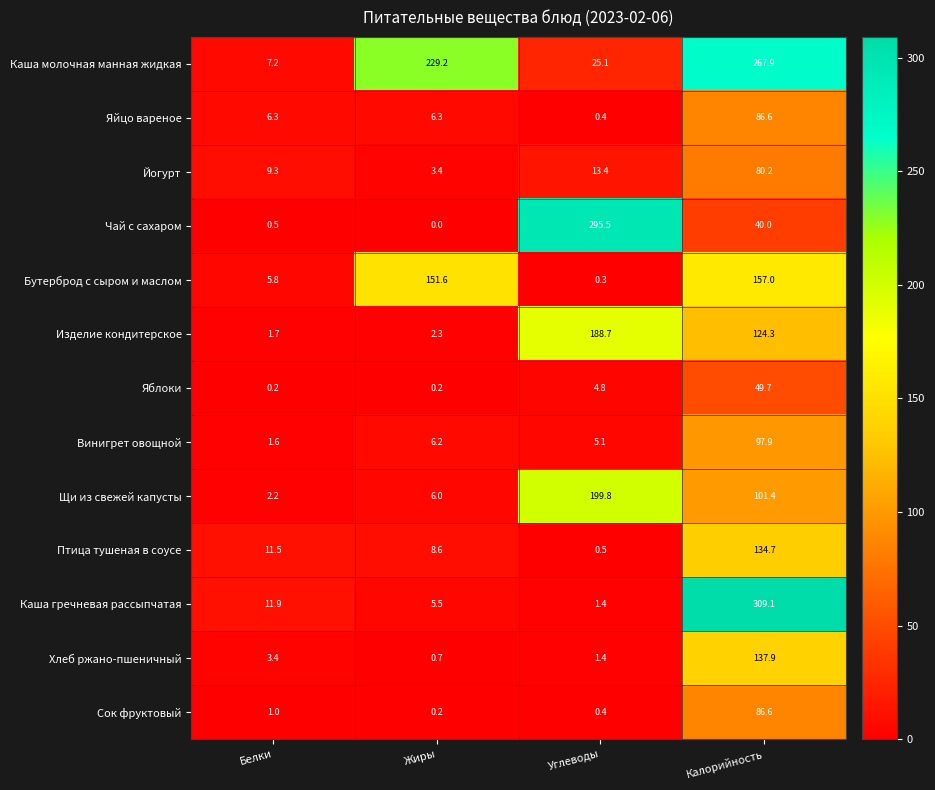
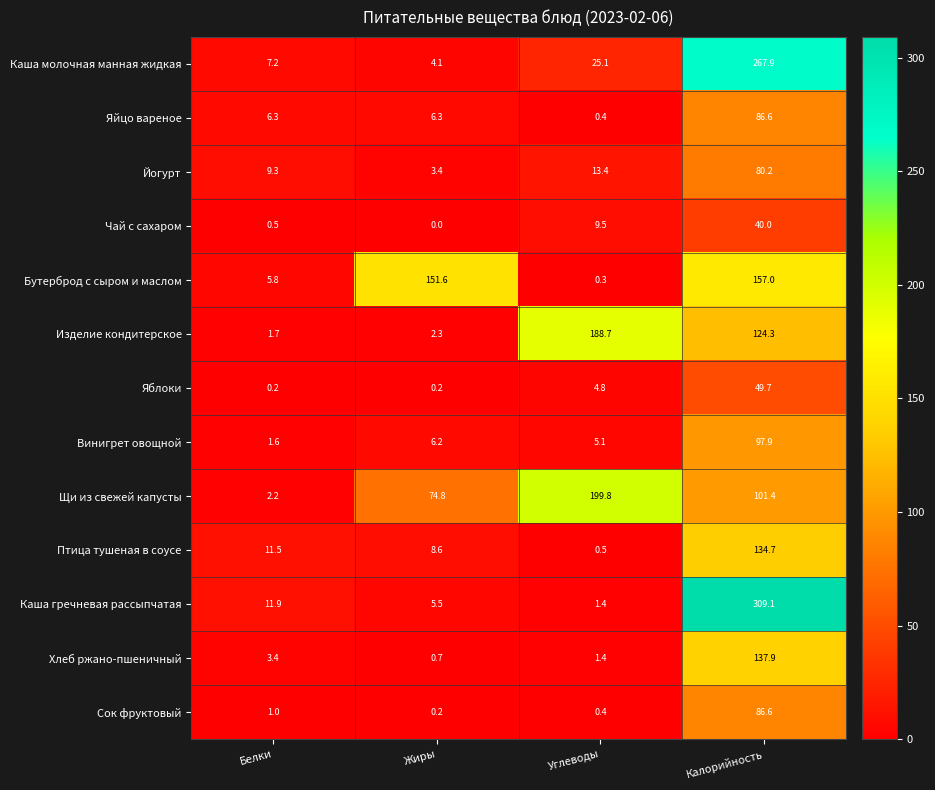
  {
    "Каша молочная манная жидкая": {
      "Белки": 7.2,
-     "Жиры": 229.2,
+     "Жиры": 4.1,
      "Углеводы": 25.1,
      "Калорийность": 267.9
    },
    "Яйцо вареное": {
      "Белки": 6.3,
      "Жиры": 6.3,
      "Углеводы": 0.4,
      "Калорийность": 86.6
    },
    "Йогурт": {
      "Белки": 9.3,
      "Жиры": 3.4,
      "Углеводы": 13.4,
      "Калорийность": 80.2
    },
    "Чай с сахаром": {
      "Белки": 0.5,
      "Жиры": 0.0,
-     "Углеводы": 295.5,
+     "Углеводы": 9.5,
      "Калорийность": 40.0
    },
    "Бутерброд с сыром и маслом": {
      "Белки": 5.8,
      "Жиры": 151.6,
      "Углеводы": 0.3,
      "Калорийность": 157.0
    },
    "Изделие кондитерское": {
      "Белки": 1.7,
      "Жиры": 2.3,
      "Углеводы": 188.7,
      "Калорийность": 124.3
    },
    "Яблоки": {
      "Белки": 0.2,
      "Жиры": 0.2,
      "Углеводы": 4.8,
      "Калорийность": 49.7
    },
    "Винигрет овощной": {
      "Белки": 1.6,
      "Жиры": 6.2,
      "Углеводы": 5.1,
      "Калорийность": 97.9
    },
    "Щи из свежей капусты": {
      "Белки": 2.2,
-     "Жиры": 6.0,
+     "Жиры": 74.8,
      "Углеводы": 199.8,
      "Калорийность": 101.4
    },
    "Птица тушеная в соусе": {
      "Белки": 11.5,
      "Жиры": 8.6,
      "Углеводы": 0.5,
      "Калорийность": 134.7
    },
    "Каша гречневая рассыпчатая": {
      "Белки": 11.9,
      "Жиры": 5.5,
      "Углеводы": 1.4,
      "Калорийность": 309.1
    },
    "Хлеб ржано-пшеничный": {
      "Белки": 3.4,
      "Жиры": 0.7,
      "Углеводы": 1.4,
      "Калорийность": 137.9
    },
    "Сок фруктовый": {
      "Белки": 1.0,
      "Жиры": 0.2,
      "Углеводы": 0.4,
      "Калорийность": 86.6
    }
  }
